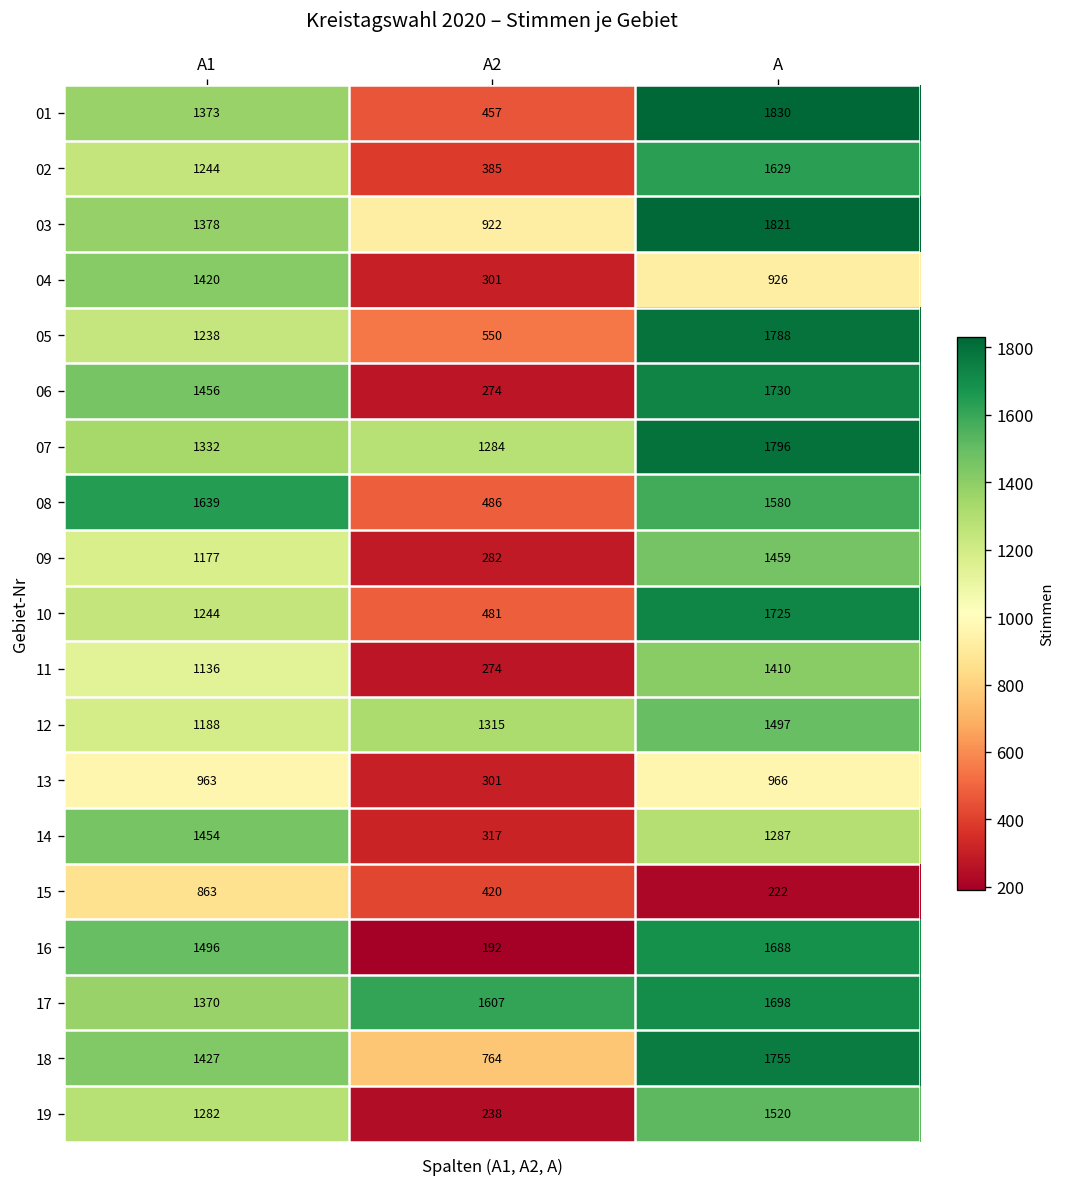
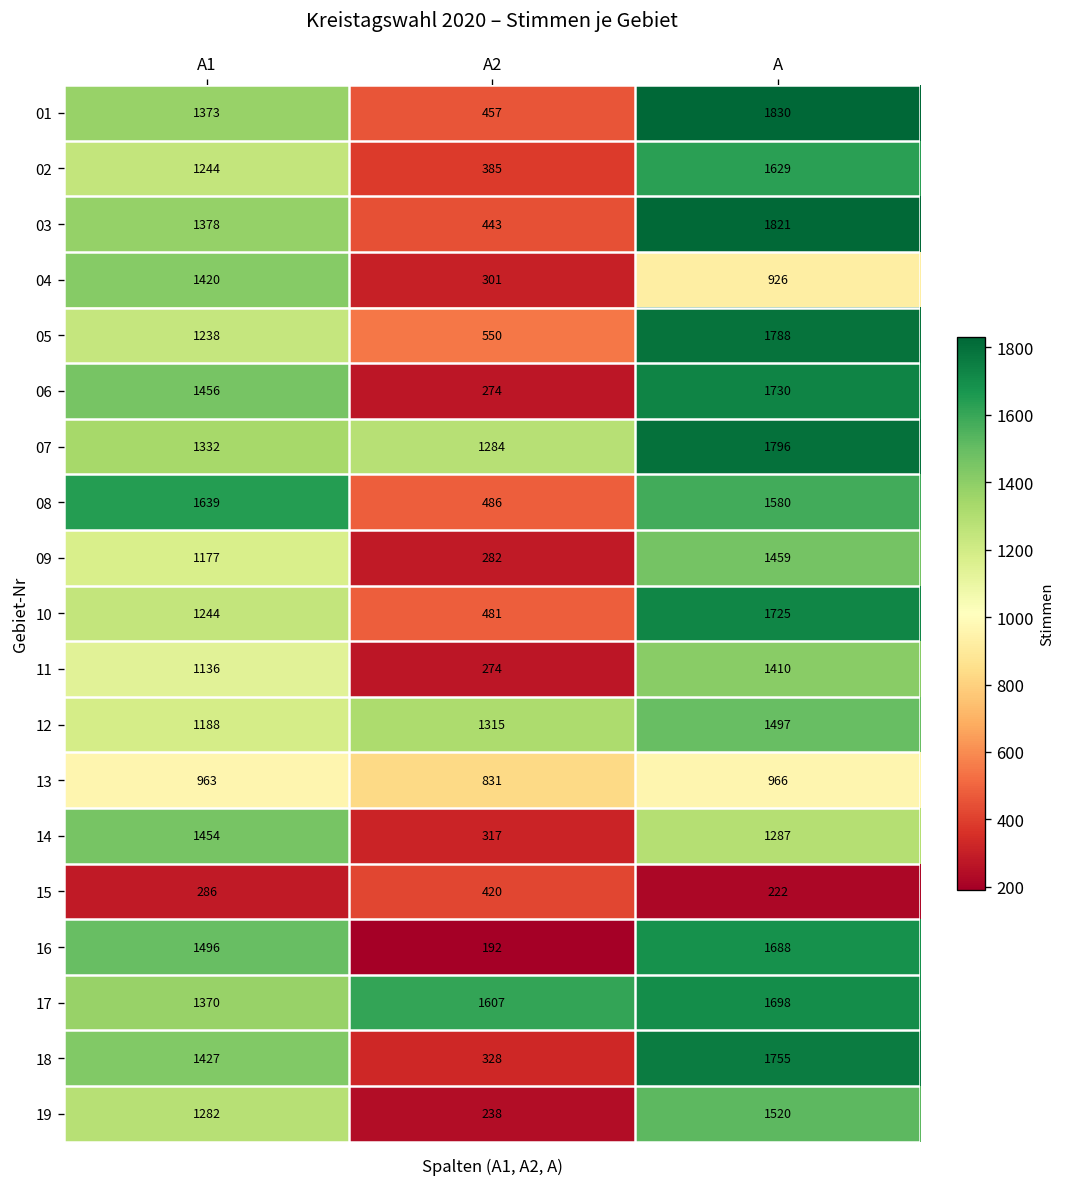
  {
    "01": {
      "A1": 1373,
      "A2": 457,
      "A": 1830
    },
    "02": {
      "A1": 1244,
      "A2": 385,
      "A": 1629
    },
    "03": {
      "A1": 1378,
-     "A2": 922,
+     "A2": 443,
      "A": 1821
    },
    "04": {
      "A1": 1420,
      "A2": 301,
      "A": 926
    },
    "05": {
      "A1": 1238,
      "A2": 550,
      "A": 1788
    },
    "06": {
      "A1": 1456,
      "A2": 274,
      "A": 1730
    },
    "07": {
      "A1": 1332,
      "A2": 1284,
      "A": 1796
    },
    "08": {
      "A1": 1639,
      "A2": 486,
      "A": 1580
    },
    "09": {
      "A1": 1177,
      "A2": 282,
      "A": 1459
    },
    "10": {
      "A1": 1244,
      "A2": 481,
      "A": 1725
    },
    "11": {
      "A1": 1136,
      "A2": 274,
      "A": 1410
    },
    "12": {
      "A1": 1188,
      "A2": 1315,
      "A": 1497
    },
    "13": {
      "A1": 963,
-     "A2": 301,
+     "A2": 831,
      "A": 966
    },
    "14": {
      "A1": 1454,
      "A2": 317,
      "A": 1287
    },
    "15": {
-     "A1": 863,
+     "A1": 286,
      "A2": 420,
      "A": 222
    },
    "16": {
      "A1": 1496,
      "A2": 192,
      "A": 1688
    },
    "17": {
      "A1": 1370,
      "A2": 1607,
      "A": 1698
    },
    "18": {
      "A1": 1427,
-     "A2": 764,
+     "A2": 328,
      "A": 1755
    },
    "19": {
      "A1": 1282,
      "A2": 238,
      "A": 1520
    }
  }
